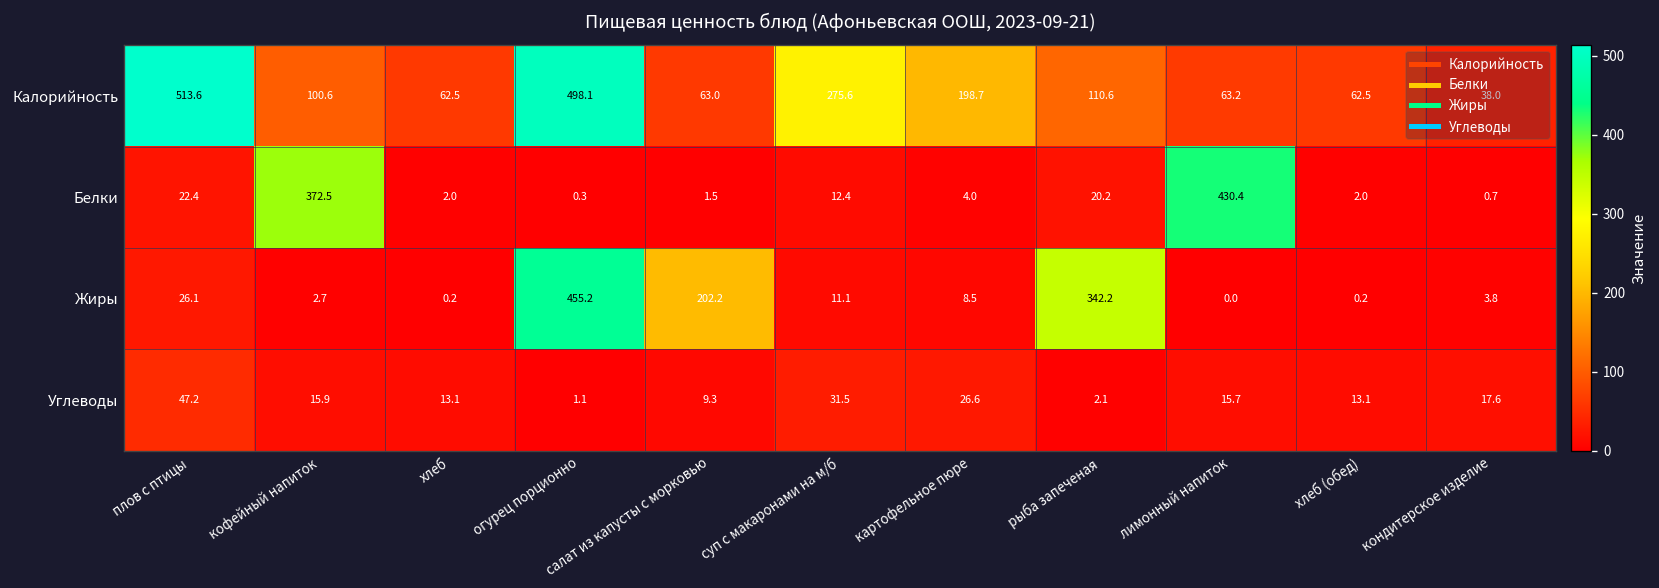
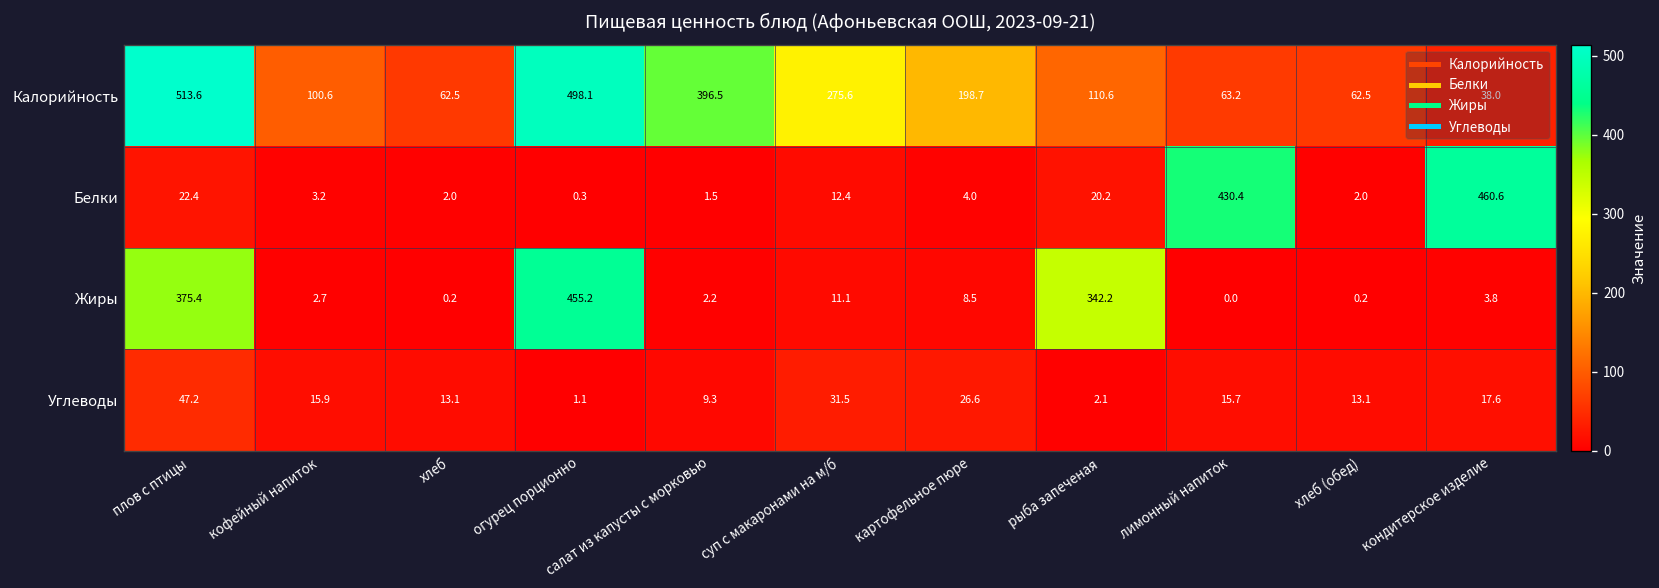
  {
    "Калорийность": {
      "плов с птицы": 513.6,
      "кофейный напиток": 100.6,
      "хлеб": 62.5,
      "огурец порционно": 498.1,
-     "салат из капусты с морковью": 63.0,
+     "салат из капусты с морковью": 396.5,
      "суп с макаронами на м/б": 275.6,
      "картофельное пюре": 198.7,
      "рыба запеченая": 110.6,
      "лимонный напиток": 63.2,
      "хлеб (обед)": 62.5
    },
    "Белки": {
      "плов с птицы": 22.4,
-     "кофейный напиток": 372.5,
+     "кофейный напиток": 3.2,
      "хлеб": 2.0,
      "огурец порционно": 0.3,
      "салат из капусты с морковью": 1.5,
      "суп с макаронами на м/б": 12.4,
      "картофельное пюре": 4.0,
      "рыба запеченая": 20.2,
      "лимонный напиток": 430.4,
      "хлеб (обед)": 2.0,
-     "кондитерское изделие": 0.7
+     "кондитерское изделие": 460.6
    },
    "Жиры": {
-     "плов с птицы": 26.1,
+     "плов с птицы": 375.4,
      "кофейный напиток": 2.7,
      "хлеб": 0.2,
      "огурец порционно": 455.2,
-     "салат из капусты с морковью": 202.2,
+     "салат из капусты с морковью": 2.2,
      "суп с макаронами на м/б": 11.1,
      "картофельное пюре": 8.5,
      "рыба запеченая": 342.2,
      "лимонный напиток": 0.0,
      "хлеб (обед)": 0.2,
      "кондитерское изделие": 3.8
    },
    "Углеводы": {
      "плов с птицы": 47.2,
      "кофейный напиток": 15.9,
      "хлеб": 13.1,
      "огурец порционно": 1.1,
      "салат из капусты с морковью": 9.3,
      "суп с макаронами на м/б": 31.5,
      "картофельное пюре": 26.6,
      "рыба запеченая": 2.1,
      "лимонный напиток": 15.7,
      "хлеб (обед)": 13.1,
      "кондитерское изделие": 17.6
    }
  }
